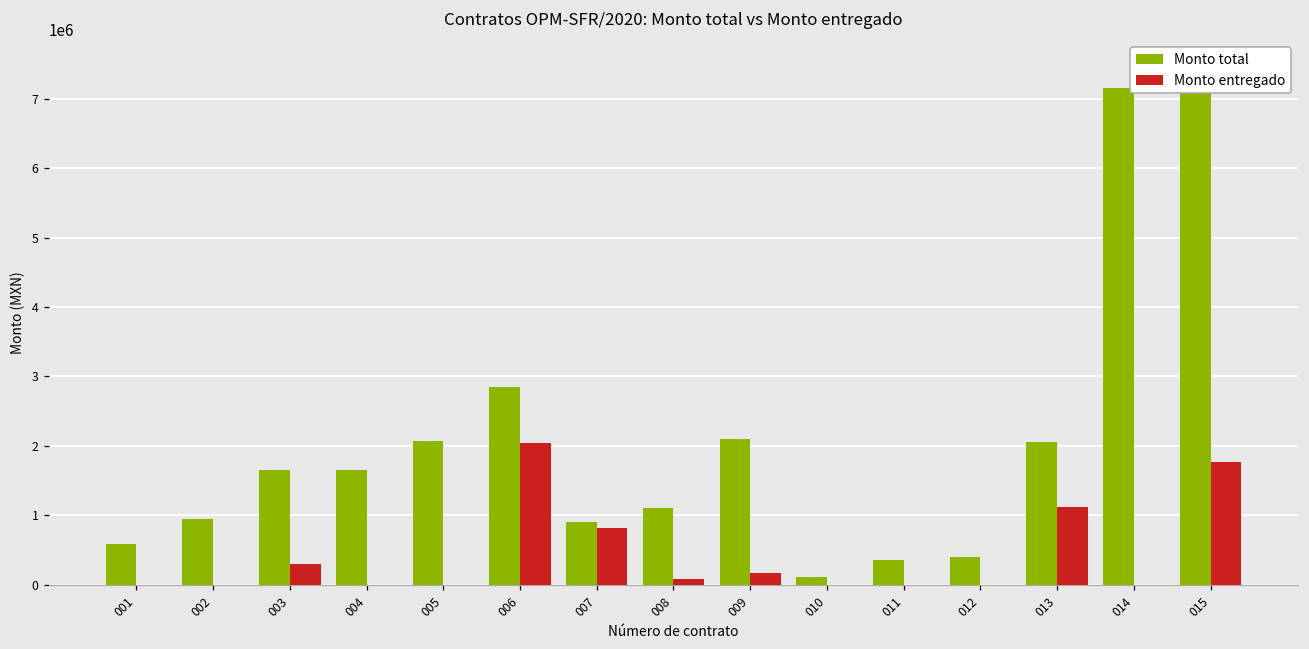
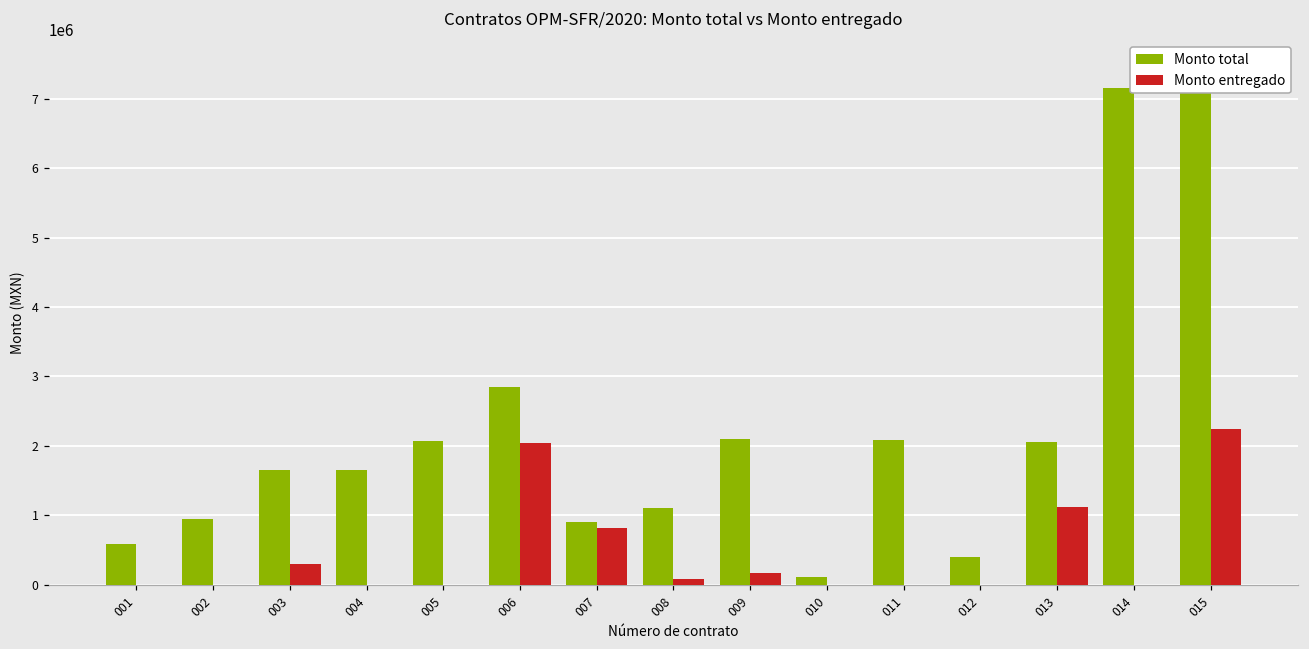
  {
    "Monto total": {
      "001": 600000,
      "002": 900000,
      "003": 1700000,
      "004": 1700000,
      "005": 2100000,
      "006": 2800000,
      "007": 900000,
      "008": 1100000,
      "009": 2100000,
      "010": 100000,
-     "011": 400000,
+     "011": 2100000,
      "012": 400000,
      "013": 2100000,
      "014": 7200000
    },
    "Monto entregado": {
      "001": 0,
      "002": 0,
      "003": 300000,
      "004": 0,
      "005": 0,
      "006": 2000000,
      "007": 800000,
      "008": 100000,
      "009": 200000,
      "010": 0,
      "011": 0,
      "012": 0,
      "013": 1100000,
      "014": 0,
-     "015": 1800000
+     "015": 2200000
    }
  }
